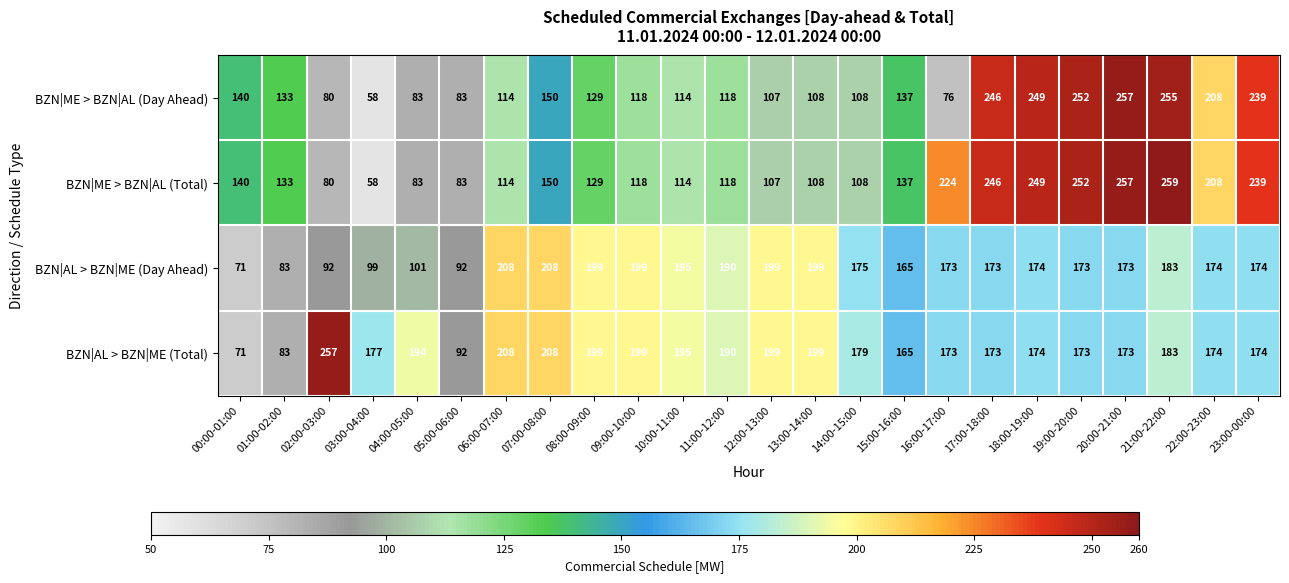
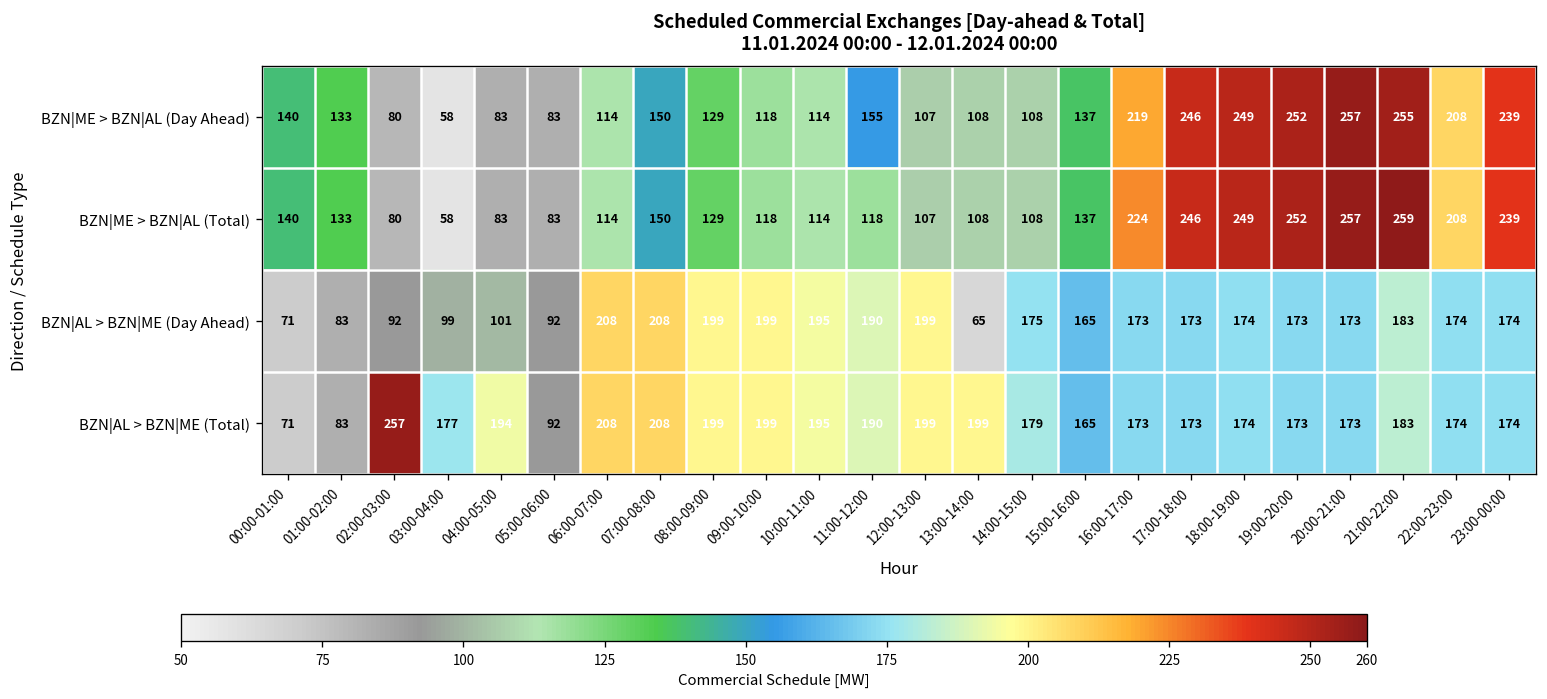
  {
    "BZN|ME > BZN|AL (Day Ahead)": {
      "00:00-01:00": 140,
      "01:00-02:00": 133,
      "02:00-03:00": 80,
      "03:00-04:00": 58,
      "04:00-05:00": 83,
      "05:00-06:00": 83,
      "06:00-07:00": 114,
      "07:00-08:00": 150,
      "08:00-09:00": 129,
      "09:00-10:00": 118,
      "10:00-11:00": 114,
-     "11:00-12:00": 118,
+     "11:00-12:00": 155,
      "12:00-13:00": 107,
      "13:00-14:00": 108,
      "14:00-15:00": 108,
      "15:00-16:00": 137,
-     "16:00-17:00": 76,
+     "16:00-17:00": 219,
      "17:00-18:00": 246,
      "18:00-19:00": 249,
      "19:00-20:00": 252,
      "20:00-21:00": 257,
      "21:00-22:00": 255,
      "22:00-23:00": 208,
      "23:00-00:00": 239
    },
    "BZN|ME > BZN|AL (Total)": {
      "00:00-01:00": 140,
      "01:00-02:00": 133,
      "02:00-03:00": 80,
      "03:00-04:00": 58,
      "04:00-05:00": 83,
      "05:00-06:00": 83,
      "06:00-07:00": 114,
      "07:00-08:00": 150,
      "08:00-09:00": 129,
      "09:00-10:00": 118,
      "10:00-11:00": 114,
      "11:00-12:00": 118,
      "12:00-13:00": 107,
      "13:00-14:00": 108,
      "14:00-15:00": 108,
      "15:00-16:00": 137,
      "16:00-17:00": 224,
      "17:00-18:00": 246,
      "18:00-19:00": 249,
      "19:00-20:00": 252,
      "20:00-21:00": 257,
      "21:00-22:00": 259,
      "22:00-23:00": 208,
      "23:00-00:00": 239
    },
    "BZN|AL > BZN|ME (Day Ahead)": {
      "00:00-01:00": 71,
      "01:00-02:00": 83,
      "02:00-03:00": 92,
      "03:00-04:00": 99,
      "04:00-05:00": 101,
      "05:00-06:00": 92,
      "06:00-07:00": 208,
      "07:00-08:00": 208,
      "08:00-09:00": 199,
      "09:00-10:00": 199,
      "10:00-11:00": 195,
      "11:00-12:00": 190,
      "12:00-13:00": 199,
-     "13:00-14:00": 199,
+     "13:00-14:00": 65,
      "14:00-15:00": 175,
      "15:00-16:00": 165,
      "16:00-17:00": 173,
      "17:00-18:00": 173,
      "18:00-19:00": 174,
      "19:00-20:00": 173,
      "20:00-21:00": 173,
      "21:00-22:00": 183,
      "22:00-23:00": 174,
      "23:00-00:00": 174
    },
    "BZN|AL > BZN|ME (Total)": {
      "00:00-01:00": 71,
      "01:00-02:00": 83,
      "02:00-03:00": 257,
      "03:00-04:00": 177,
      "04:00-05:00": 194,
      "05:00-06:00": 92,
      "06:00-07:00": 208,
      "07:00-08:00": 208,
      "08:00-09:00": 199,
      "09:00-10:00": 199,
      "10:00-11:00": 195,
      "11:00-12:00": 190,
      "12:00-13:00": 199,
      "13:00-14:00": 199,
      "14:00-15:00": 179,
      "15:00-16:00": 165,
      "16:00-17:00": 173,
      "17:00-18:00": 173,
      "18:00-19:00": 174,
      "19:00-20:00": 173,
      "20:00-21:00": 173,
      "21:00-22:00": 183,
      "22:00-23:00": 174,
      "23:00-00:00": 174
    }
  }
